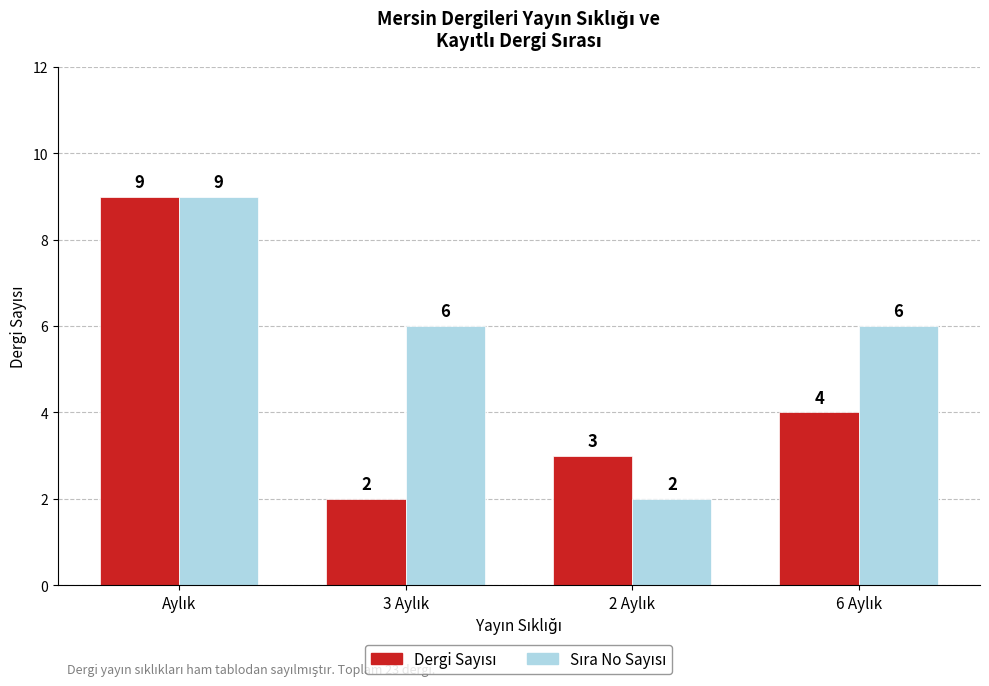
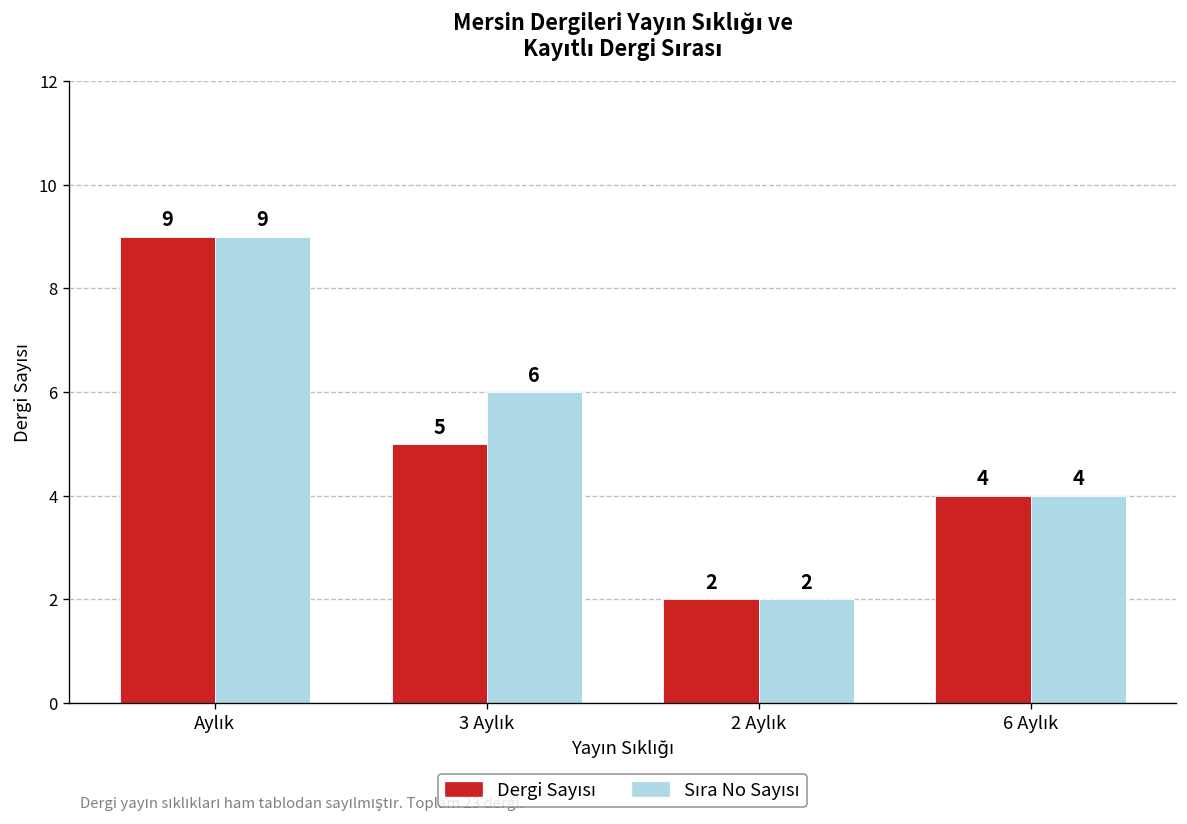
  {
    "Dergi Sayısı": {
      "Aylık": 9,
-     "3 Aylık": 2,
-     "2 Aylık": 3,
+     "3 Aylık": 5,
+     "2 Aylık": 2,
      "6 Aylık": 4
    },
    "Sıra No Sayısı": {
      "Aylık": 9,
      "3 Aylık": 6,
      "2 Aylık": 2,
-     "6 Aylık": 6
+     "6 Aylık": 4
    }
  }
